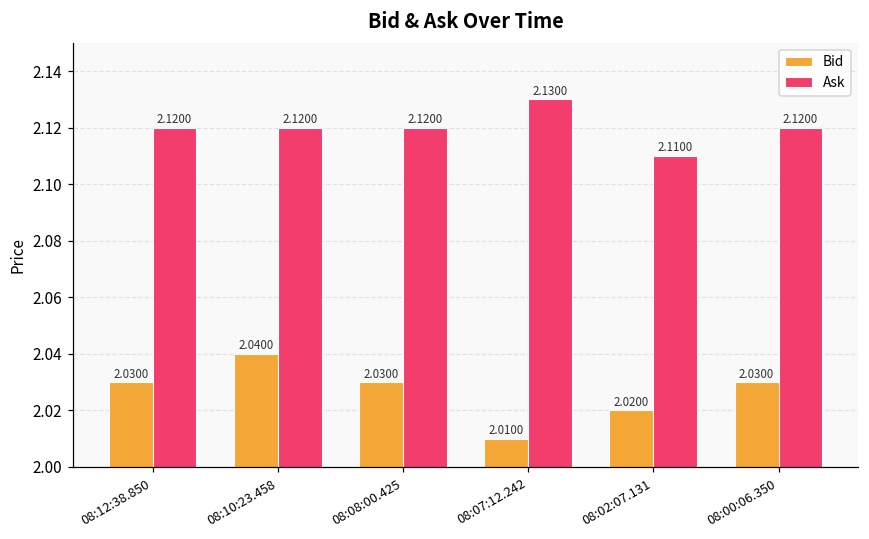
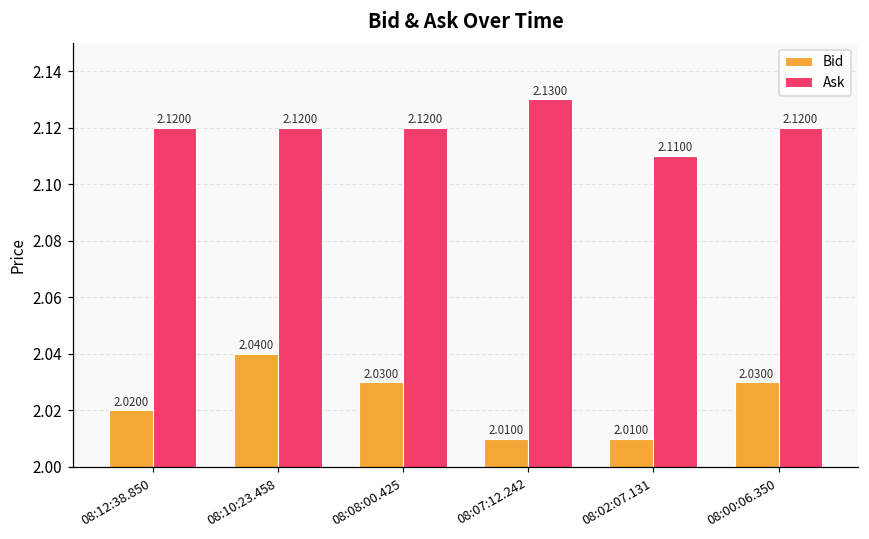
  {
    "Bid": {
-     "08:12:38.850": 2.0300,
+     "08:12:38.850": 2.0200,
      "08:10:23.458": 2.0400,
      "08:08:00.425": 2.0300,
      "08:07:12.242": 2.0100,
-     "08:02:07.131": 2.0200,
+     "08:02:07.131": 2.0100,
      "08:00:06.350": 2.0300
    },
    "Ask": {
      "08:12:38.850": 2.1200,
      "08:10:23.458": 2.1200,
      "08:08:00.425": 2.1200,
      "08:07:12.242": 2.1300,
      "08:02:07.131": 2.1100,
      "08:00:06.350": 2.1200
    }
  }
